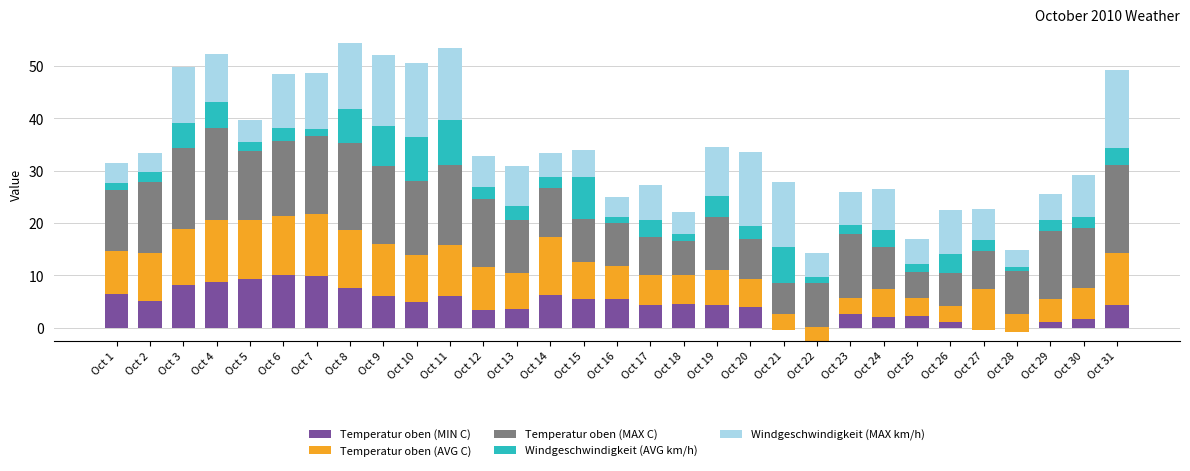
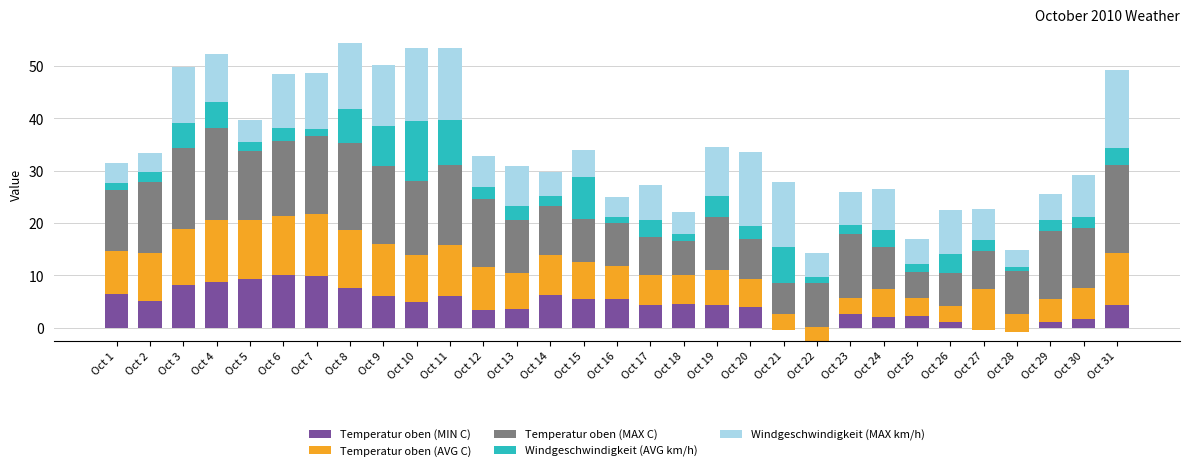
  {
    "Temperatur oben (AVG C)": {
      "Oct 1": 8,
      "Oct 2": 9,
      "Oct 3": 11,
      "Oct 4": 12,
      "Oct 5": 11,
      "Oct 6": 11,
      "Oct 7": 12,
      "Oct 8": 11,
      "Oct 9": 10,
      "Oct 10": 9,
      "Oct 11": 10,
      "Oct 12": 8,
      "Oct 13": 7,
-     "Oct 14": 11,
+     "Oct 14": 8,
      "Oct 15": 7,
      "Oct 16": 6,
      "Oct 17": 6,
      "Oct 18": 5,
      "Oct 19": 7,
      "Oct 20": 5,
      "Oct 21": 3,
      "Oct 22": 3,
      "Oct 23": 3,
      "Oct 24": 5,
      "Oct 25": 4,
      "Oct 26": 3,
      "Oct 27": 8,
      "Oct 28": 4,
      "Oct 29": 4,
      "Oct 30": 6,
      "Oct 31": 10
    },
    "Windgeschwindigkeit (AVG km/h)": {
      "Oct 1": 2,
      "Oct 2": 2,
      "Oct 3": 5,
      "Oct 4": 5,
      "Oct 5": 2,
      "Oct 6": 3,
      "Oct 7": 1,
      "Oct 8": 7,
      "Oct 9": 8,
-     "Oct 10": 8,
+     "Oct 10": 11,
      "Oct 11": 9,
      "Oct 12": 2,
      "Oct 13": 3,
      "Oct 14": 2,
      "Oct 15": 8,
      "Oct 16": 1,
      "Oct 17": 3,
      "Oct 18": 1,
      "Oct 19": 4,
      "Oct 20": 3,
      "Oct 21": 7,
      "Oct 22": 1,
      "Oct 23": 2,
      "Oct 24": 3,
      "Oct 25": 2,
      "Oct 26": 4,
      "Oct 27": 2,
      "Oct 28": 1,
      "Oct 29": 2,
      "Oct 30": 2,
      "Oct 31": 3
    },
    "Windgeschwindigkeit (MAX km/h)": {
      "Oct 1": 4,
      "Oct 2": 4,
      "Oct 3": 11,
      "Oct 4": 9,
      "Oct 5": 4,
      "Oct 6": 10,
      "Oct 7": 11,
      "Oct 8": 13,
-     "Oct 9": 13,
+     "Oct 9": 12,
      "Oct 10": 14,
      "Oct 11": 14,
      "Oct 12": 6,
      "Oct 13": 8,
      "Oct 14": 5,
      "Oct 15": 5,
      "Oct 16": 4,
      "Oct 17": 7,
      "Oct 18": 4,
      "Oct 19": 9,
      "Oct 20": 14,
      "Oct 21": 12,
      "Oct 22": 5,
      "Oct 23": 6,
      "Oct 24": 8,
      "Oct 25": 5,
      "Oct 26": 9,
      "Oct 27": 6,
      "Oct 28": 3,
      "Oct 29": 5,
      "Oct 30": 8,
      "Oct 31": 15
    }
  }
